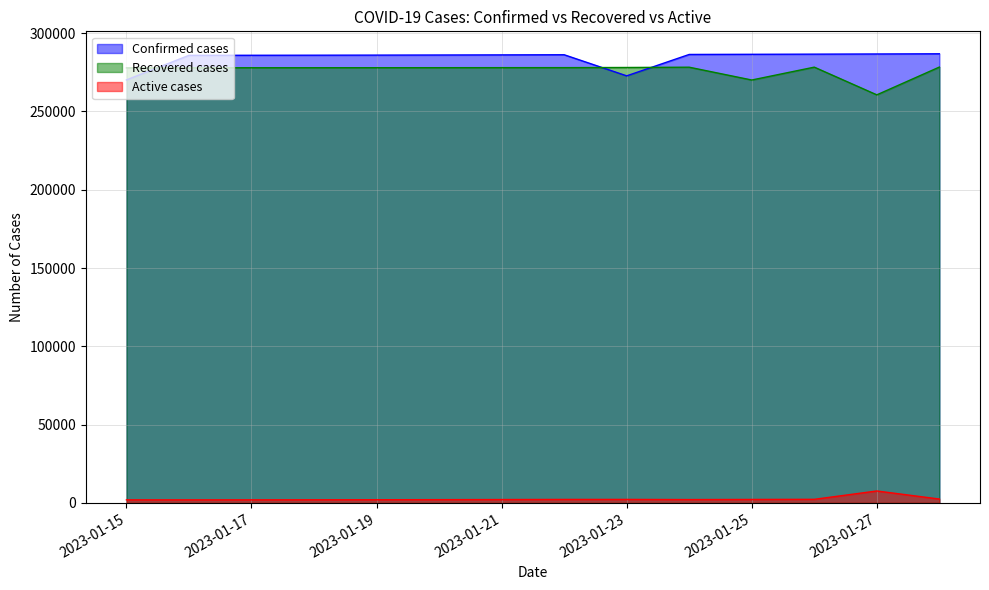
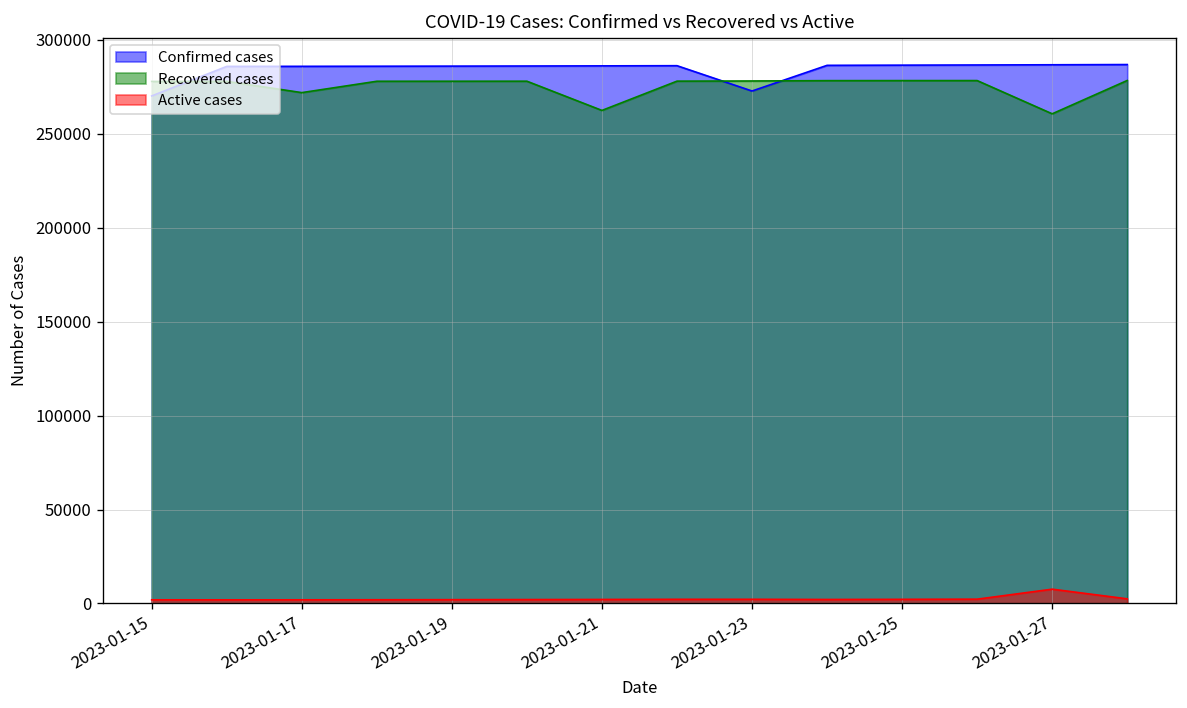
  {
    "Confirmed cases": {
      "2023-01-17": 286000,
      "2023-01-19": 286000,
      "2023-01-21": 286000,
      "2023-01-23": 273000,
      "2023-01-25": 286000,
      "2023-01-27": 287000
    },
    "Recovered cases": {
-     "2023-01-17": 278000,
+     "2023-01-17": 272000,
      "2023-01-19": 278000,
-     "2023-01-21": 278000,
+     "2023-01-21": 262000,
      "2023-01-23": 278000,
-     "2023-01-25": 270000,
+     "2023-01-25": 278000,
      "2023-01-27": 261000
    },
    "Active cases": {
      "2023-01-15": 2000,
      "2023-01-17": 2000,
      "2023-01-19": 2000,
      "2023-01-21": 2000,
      "2023-01-23": 2000,
      "2023-01-25": 2000,
      "2023-01-27": 8000
    }
  }
